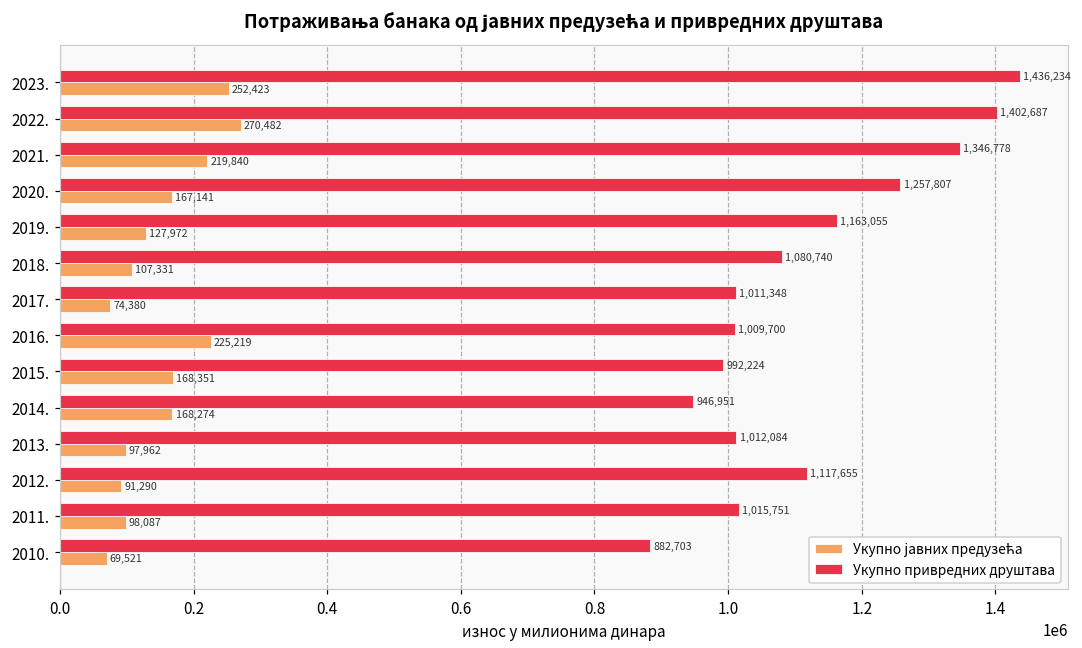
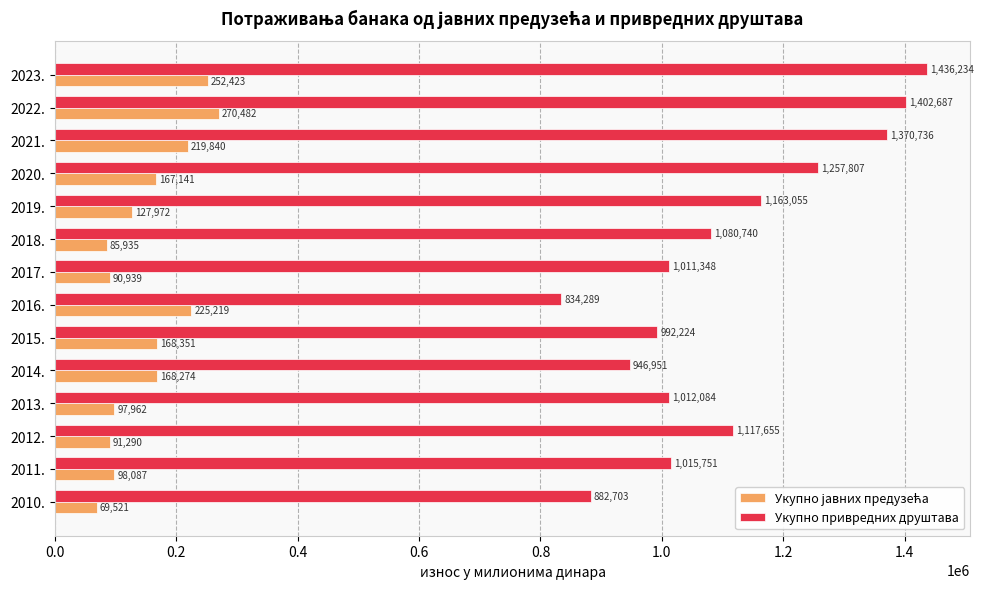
  {
    "Укупно јавних предузећа": {
      "2023.": "252,423",
      "2022.": "270,482",
      "2021.": "219,840",
      "2020.": "167,141",
      "2019.": "127,972",
-     "2018.": "107,331",
-     "2017.": "74,380",
+     "2018.": "85,935",
+     "2017.": "90,939",
      "2016.": "225,219",
      "2015.": "168,351",
      "2014.": "168,274",
      "2013.": "97,962",
      "2012.": "91,290",
      "2011.": "98,087",
      "2010.": "69,521"
    },
    "Укупно привредних друштава": {
      "2023.": "1,436,234",
      "2022.": "1,402,687",
-     "2021.": "1,346,778",
+     "2021.": "1,370,736",
      "2020.": "1,257,807",
      "2019.": "1,163,055",
      "2018.": "1,080,740",
      "2017.": "1,011,348",
-     "2016.": "1,009,700",
+     "2016.": "834,289",
      "2015.": "992,224",
      "2014.": "946,951",
      "2013.": "1,012,084",
      "2012.": "1,117,655",
      "2011.": "1,015,751",
      "2010.": "882,703"
    }
  }
